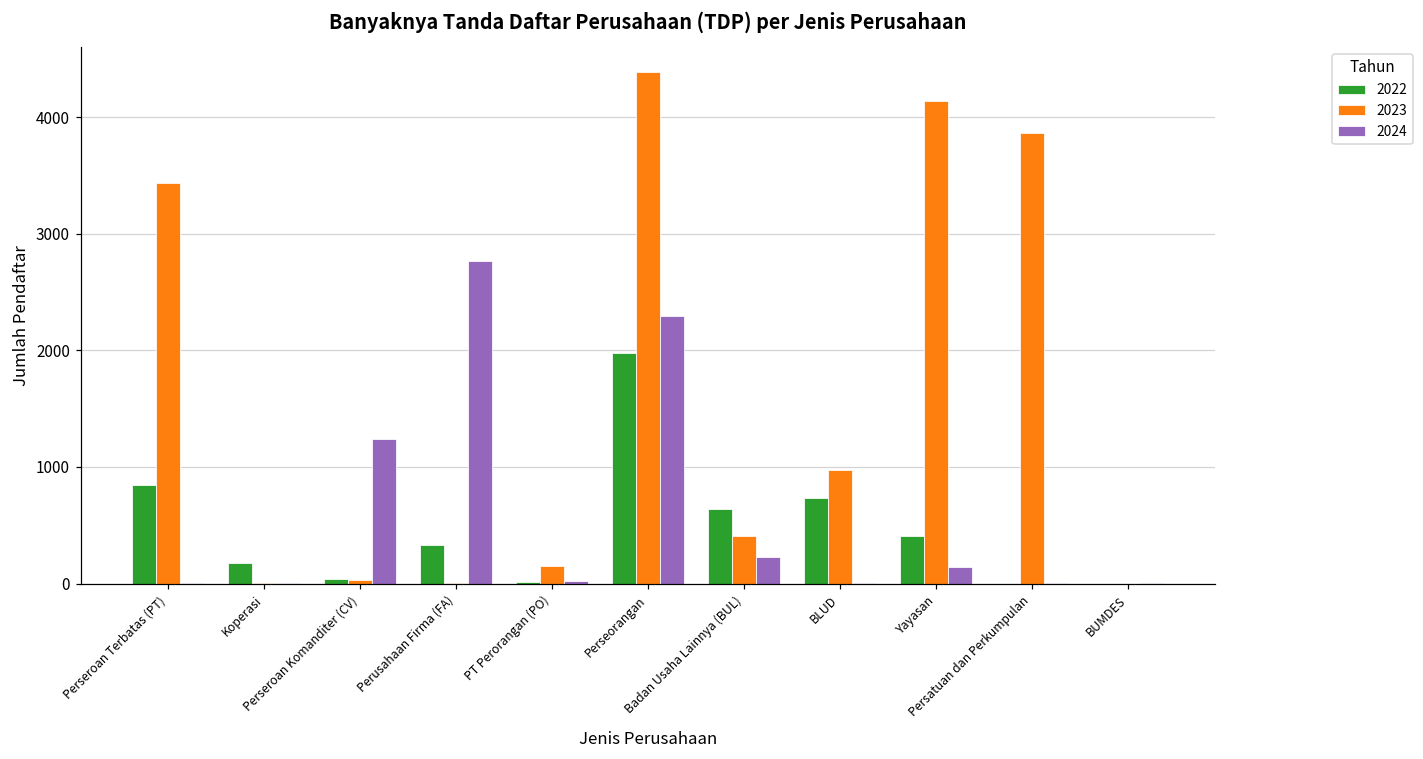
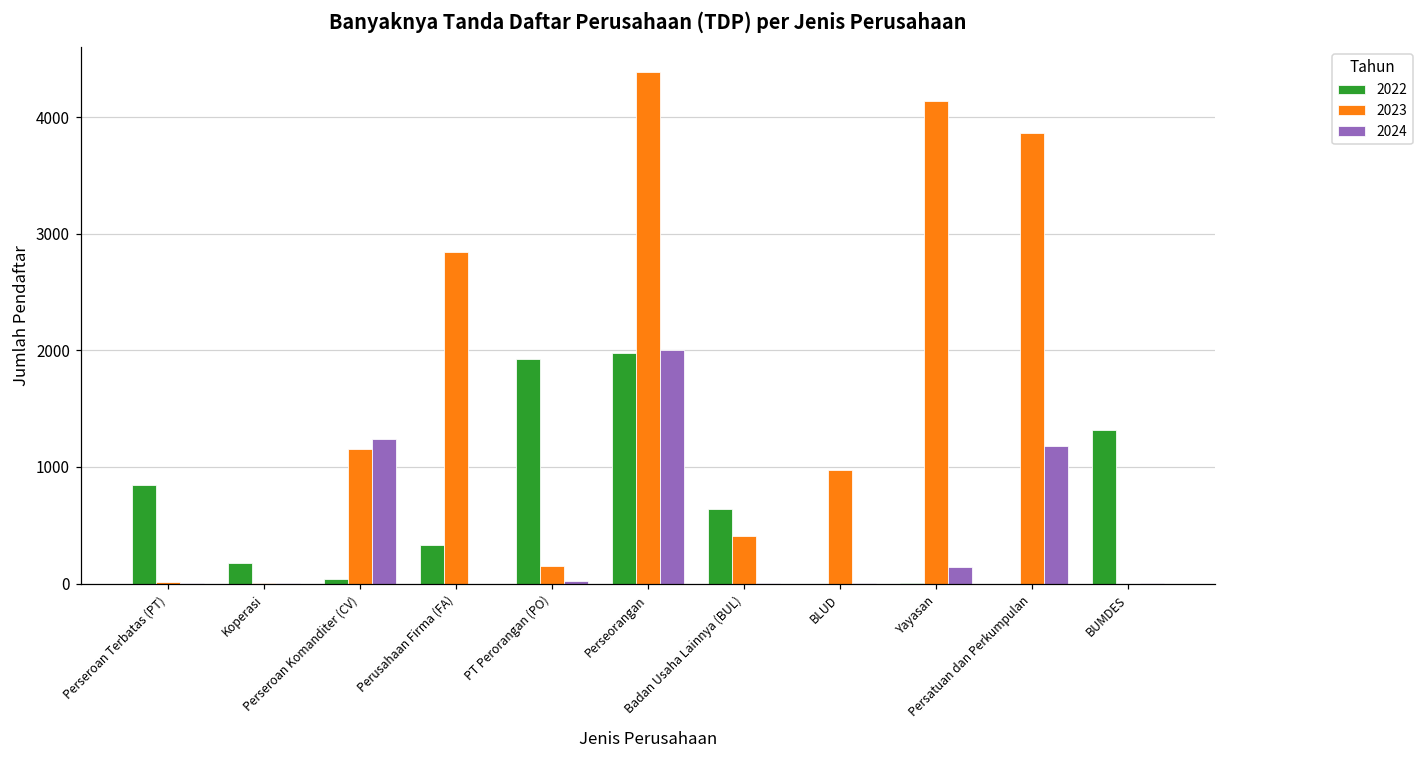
  {
    "2022": {
      "Perseroan Terbatas (PT)": 840,
      "Koperasi": 180,
      "Perseroan Komanditer (CV)": 40,
      "Perusahaan Firma (FA)": 330,
-     "PT Perorangan (PO)": 10,
+     "PT Perorangan (PO)": 1920,
      "Perseorangan": 1980,
      "Badan Usaha Lainnya (BUL)": 640,
-     "BLUD": 730,
-     "Yayasan": 410,
+     "BLUD": 0,
+     "Yayasan": 0,
      "Persatuan dan Perkumpulan": 0,
-     "BUMDES": 0
+     "BUMDES": 1320
    },
    "2023": {
-     "Perseroan Terbatas (PT)": 3430,
-     "Perseroan Komanditer (CV)": 30,
-     "Perusahaan Firma (FA)": 0,
+     "Perseroan Terbatas (PT)": 10,
+     "Perseroan Komanditer (CV)": 1160,
+     "Perusahaan Firma (FA)": 2850,
      "PT Perorangan (PO)": 150,
      "Perseorangan": 4380,
      "Badan Usaha Lainnya (BUL)": 410,
      "BLUD": 970,
      "Yayasan": 4140,
      "Persatuan dan Perkumpulan": 3860,
      "BUMDES": 0
    },
    "2024": {
      "Perseroan Komanditer (CV)": 1240,
-     "Perusahaan Firma (FA)": 2770,
-     "Perseorangan": 2300,
-     "Badan Usaha Lainnya (BUL)": 230,
+     "Perusahaan Firma (FA)": 0,
+     "Perseorangan": 2010,
+     "Badan Usaha Lainnya (BUL)": 0,
      "Yayasan": 140,
-     "Persatuan dan Perkumpulan": 0
+     "Persatuan dan Perkumpulan": 1180
    }
  }
